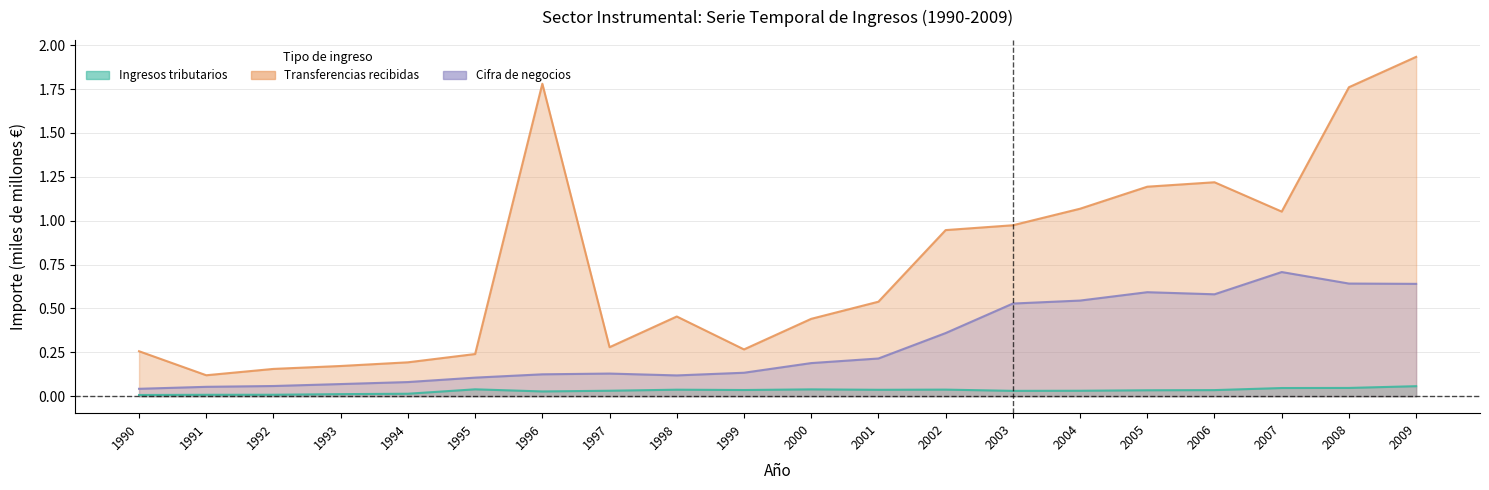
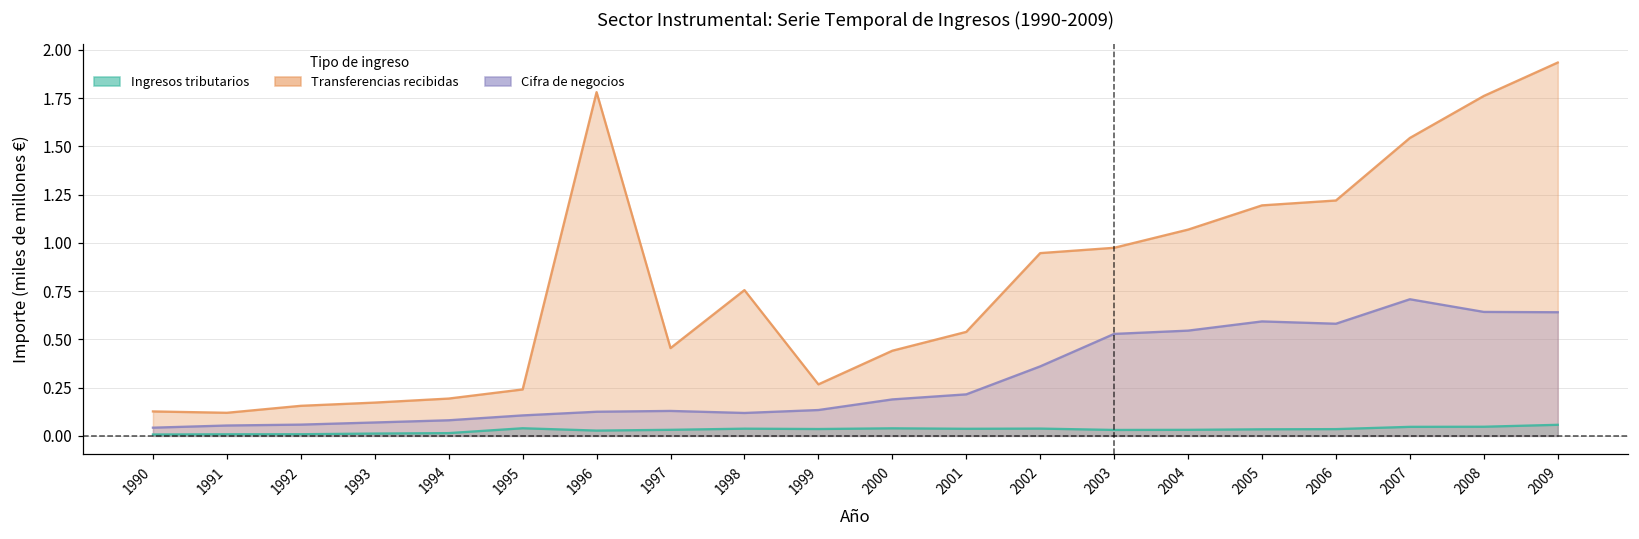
  {
    "Transferencias recibidas": {
-     "1990": 0.26,
+     "1990": 0.13,
      "1991": 0.12,
      "1992": 0.16,
      "1993": 0.17,
      "1994": 0.19,
      "1995": 0.24,
      "1996": 1.78,
-     "1997": 0.28,
-     "1998": 0.45,
+     "1997": 0.45,
+     "1998": 0.76,
      "1999": 0.27,
      "2000": 0.44,
      "2001": 0.54,
      "2002": 0.95,
      "2003": 0.97,
      "2004": 1.07,
      "2005": 1.19,
      "2006": 1.22,
-     "2007": 1.05,
+     "2007": 1.54,
      "2008": 1.76,
      "2009": 1.93
    }
  }
